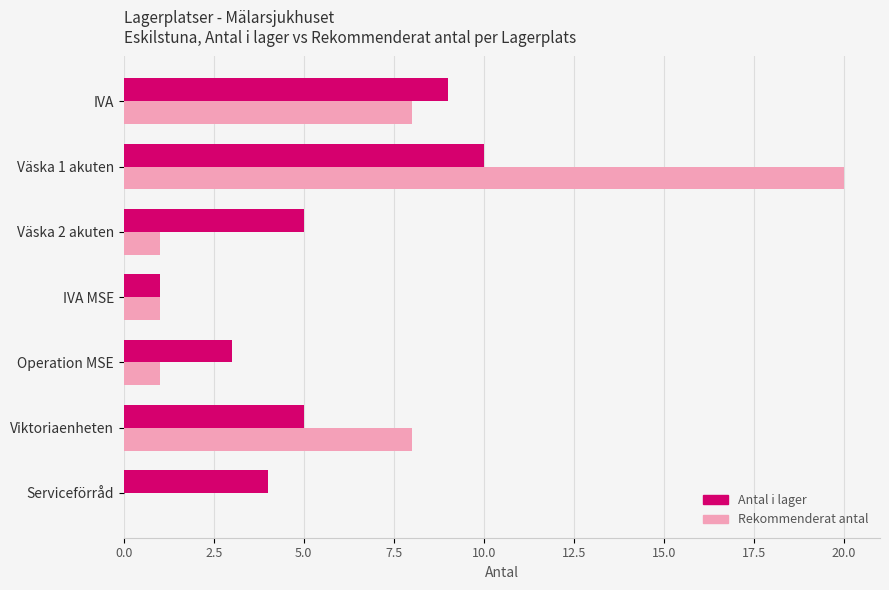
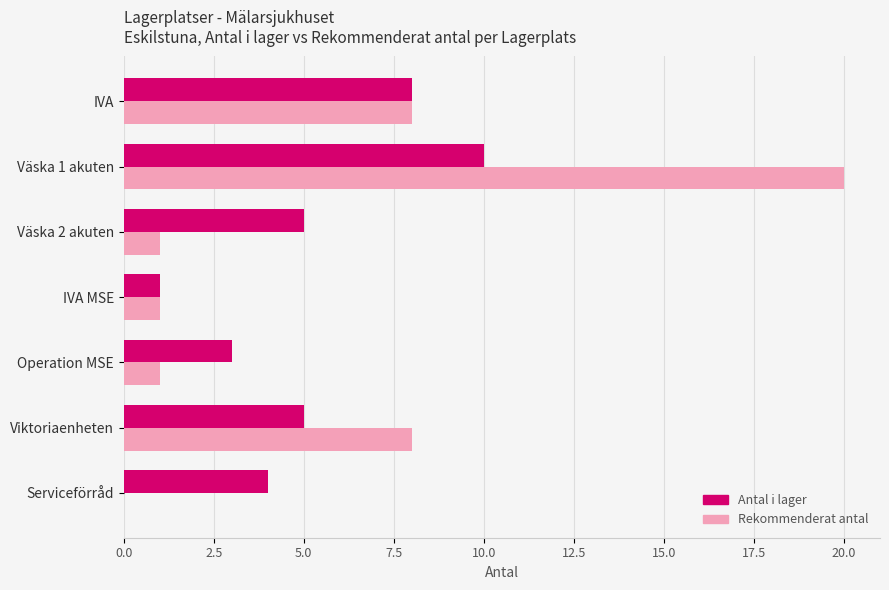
  {
    "Antal i lager": {
-     "IVA": 9,
+     "IVA": 8,
      "Väska 1 akuten": 10,
      "Väska 2 akuten": 5,
      "IVA MSE": 1,
      "Operation MSE": 3,
      "Viktoriaenheten": 5,
      "Serviceförråd": 4
    },
    "Rekommenderat antal": {
      "IVA": 8,
      "Väska 1 akuten": 20,
      "Väska 2 akuten": 1,
      "IVA MSE": 1,
      "Operation MSE": 1,
      "Viktoriaenheten": 8,
      "Serviceförråd": 0
    }
  }
